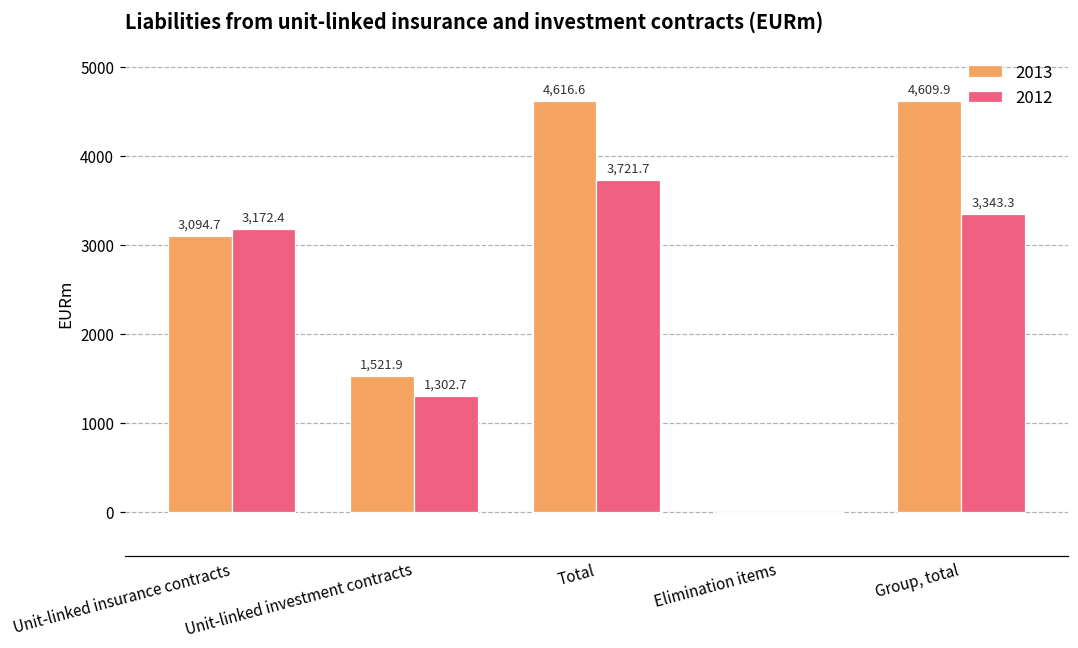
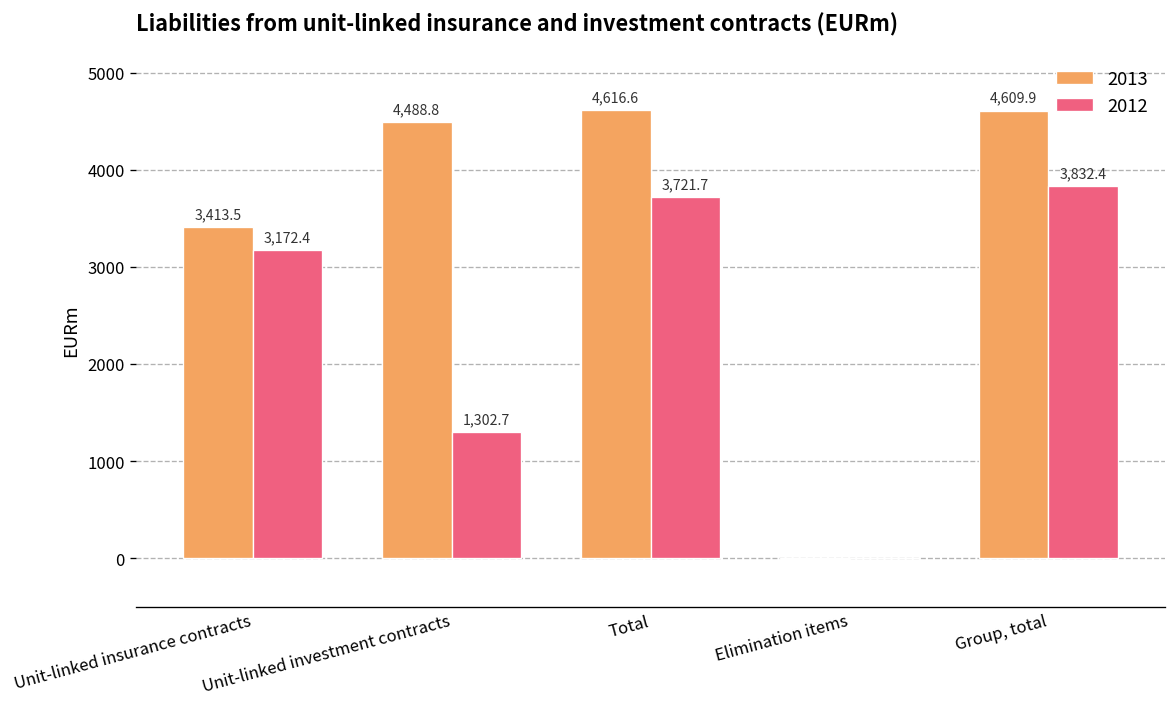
  {
    "2013": {
-     "Unit-linked insurance contracts": "3,094.7",
-     "Unit-linked investment contracts": "1,521.9",
+     "Unit-linked insurance contracts": "3,413.5",
+     "Unit-linked investment contracts": "4,488.8",
      "Total": "4,616.6",
      "Group, total": "4,609.9"
    },
    "2012": {
      "Unit-linked insurance contracts": "3,172.4",
      "Unit-linked investment contracts": "1,302.7",
      "Total": "3,721.7",
-     "Group, total": "3,343.3"
+     "Group, total": "3,832.4"
    }
  }
